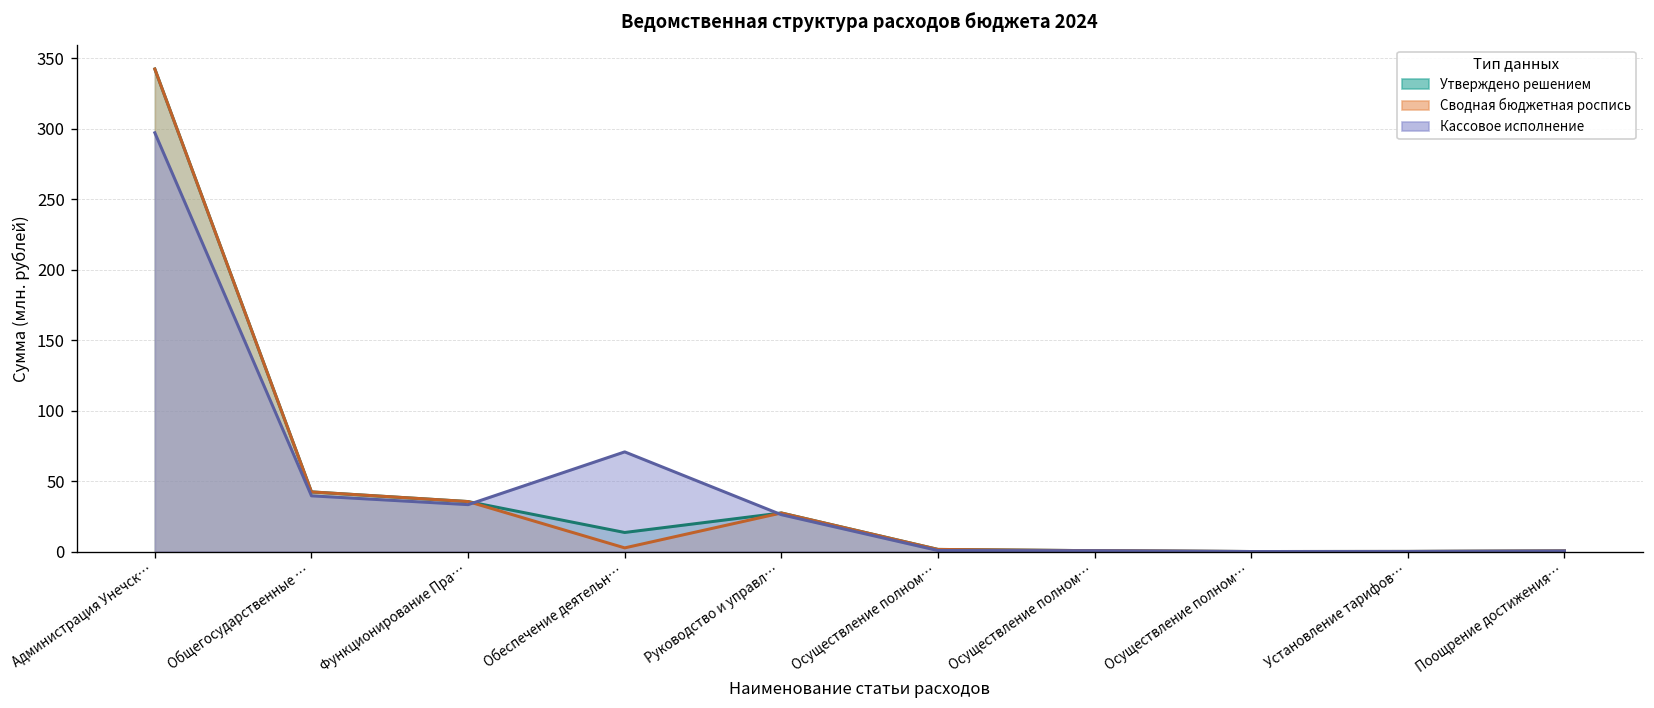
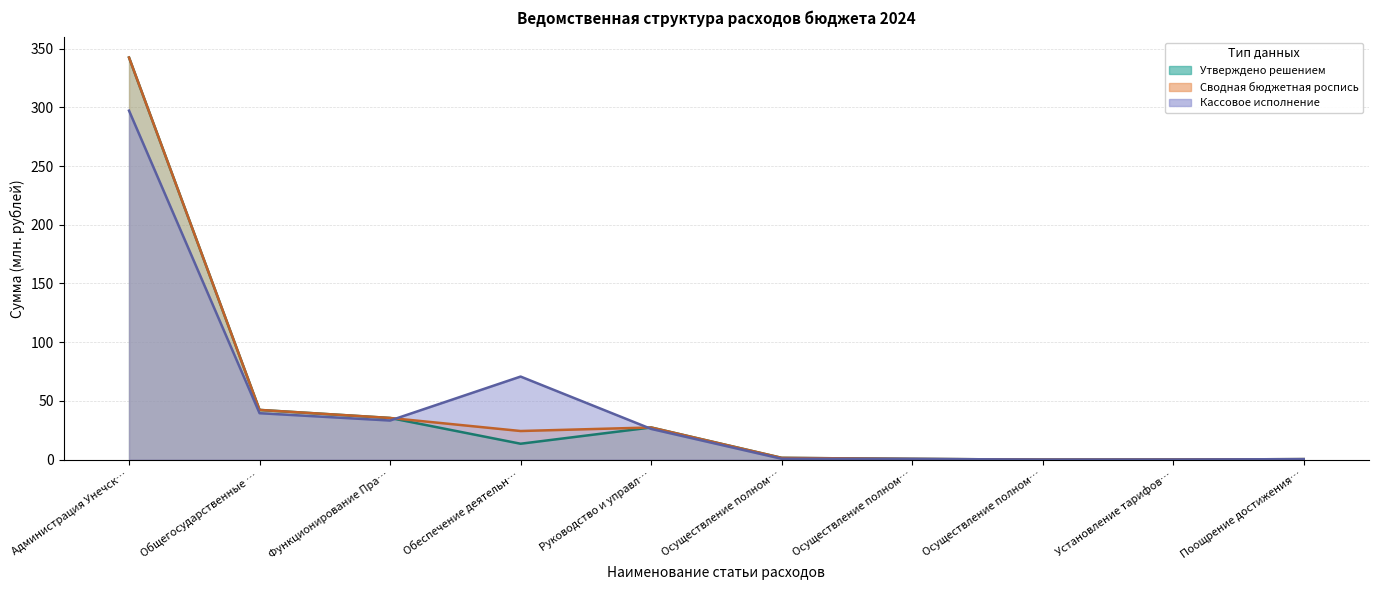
  {
    "Сводная бюджетная роспись": {
-     "Обеспечение деятельн…": 3
+     "Обеспечение деятельн…": 24
    }
  }
